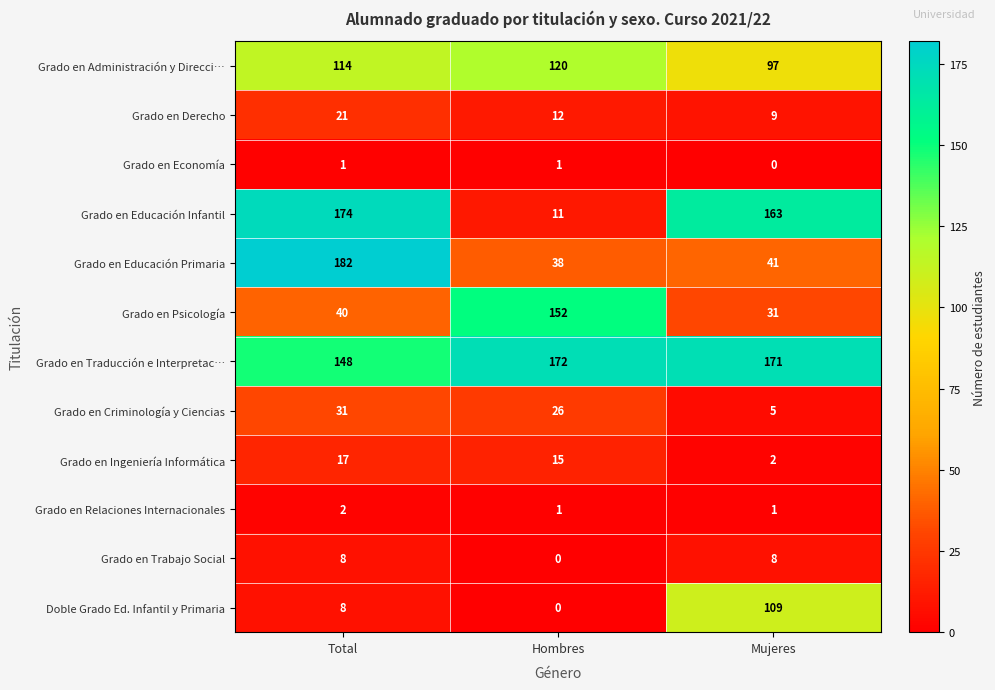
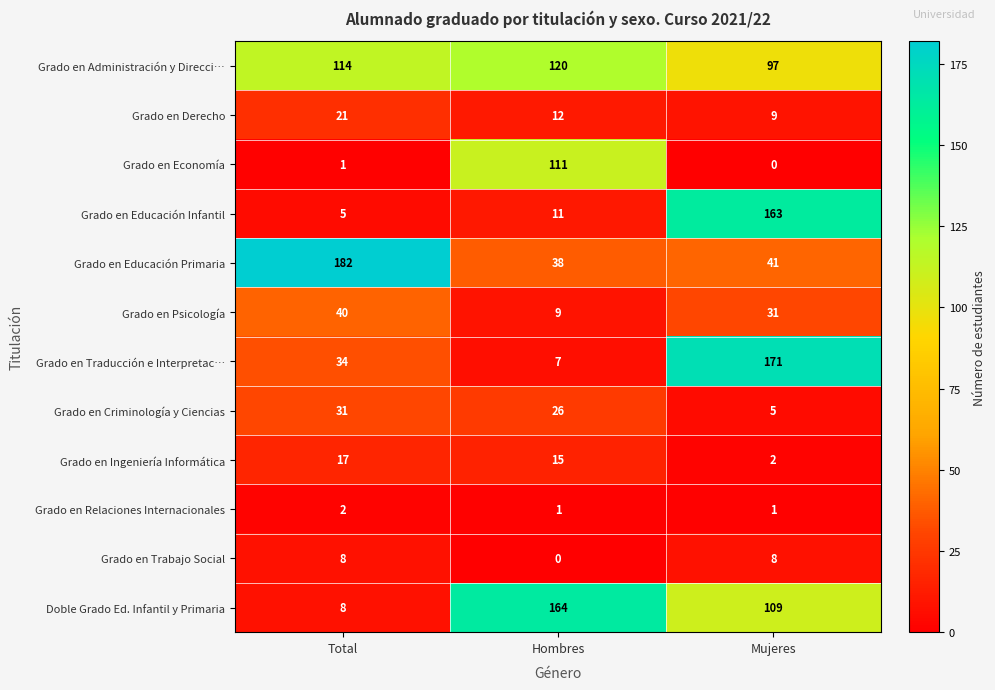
  {
    "Grado en Administración y Direcci…": {
      "Total": 114,
      "Hombres": 120,
      "Mujeres": 97
    },
    "Grado en Derecho": {
      "Total": 21,
      "Hombres": 12,
      "Mujeres": 9
    },
    "Grado en Economía": {
      "Total": 1,
-     "Hombres": 1,
+     "Hombres": 111,
      "Mujeres": 0
    },
    "Grado en Educación Infantil": {
-     "Total": 174,
+     "Total": 5,
      "Hombres": 11,
      "Mujeres": 163
    },
    "Grado en Educación Primaria": {
      "Total": 182,
      "Hombres": 38,
      "Mujeres": 41
    },
    "Grado en Psicología": {
      "Total": 40,
-     "Hombres": 152,
+     "Hombres": 9,
      "Mujeres": 31
    },
    "Grado en Traducción e Interpretac…": {
-     "Total": 148,
-     "Hombres": 172,
+     "Total": 34,
+     "Hombres": 7,
      "Mujeres": 171
    },
    "Grado en Criminología y Ciencias": {
      "Total": 31,
      "Hombres": 26,
      "Mujeres": 5
    },
    "Grado en Ingeniería Informática": {
      "Total": 17,
      "Hombres": 15,
      "Mujeres": 2
    },
    "Grado en Relaciones Internacionales": {
      "Total": 2,
      "Hombres": 1,
      "Mujeres": 1
    },
    "Grado en Trabajo Social": {
      "Total": 8,
      "Hombres": 0,
      "Mujeres": 8
    },
    "Doble Grado Ed. Infantil y Primaria": {
      "Total": 8,
-     "Hombres": 0,
+     "Hombres": 164,
      "Mujeres": 109
    }
  }
